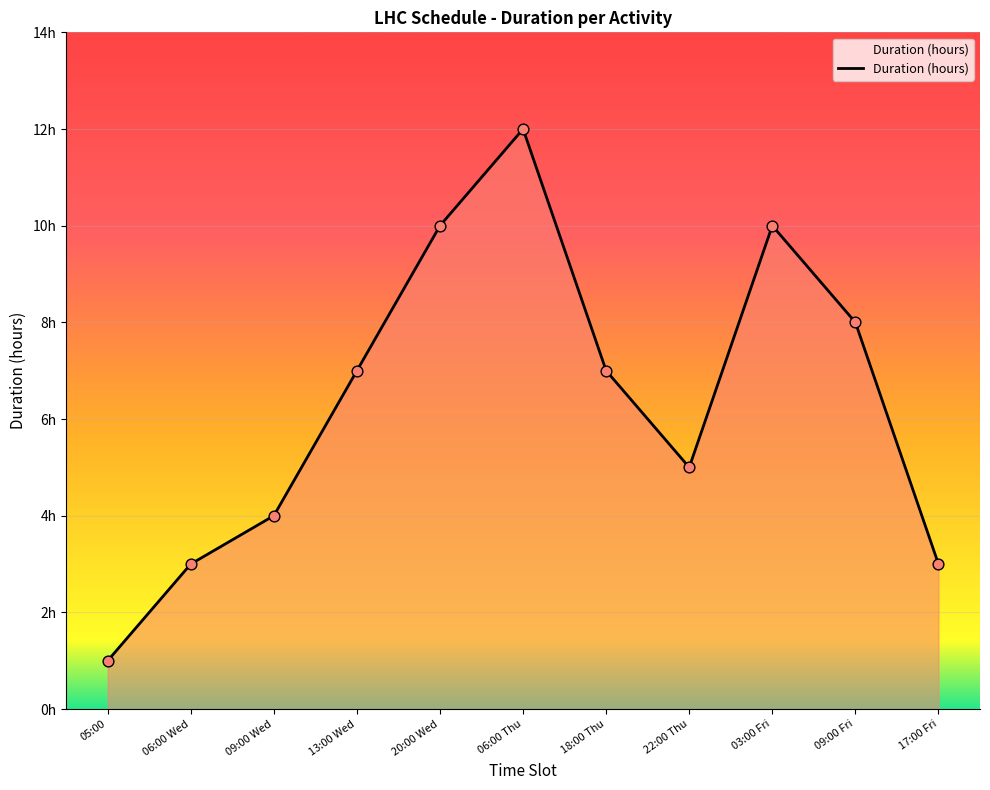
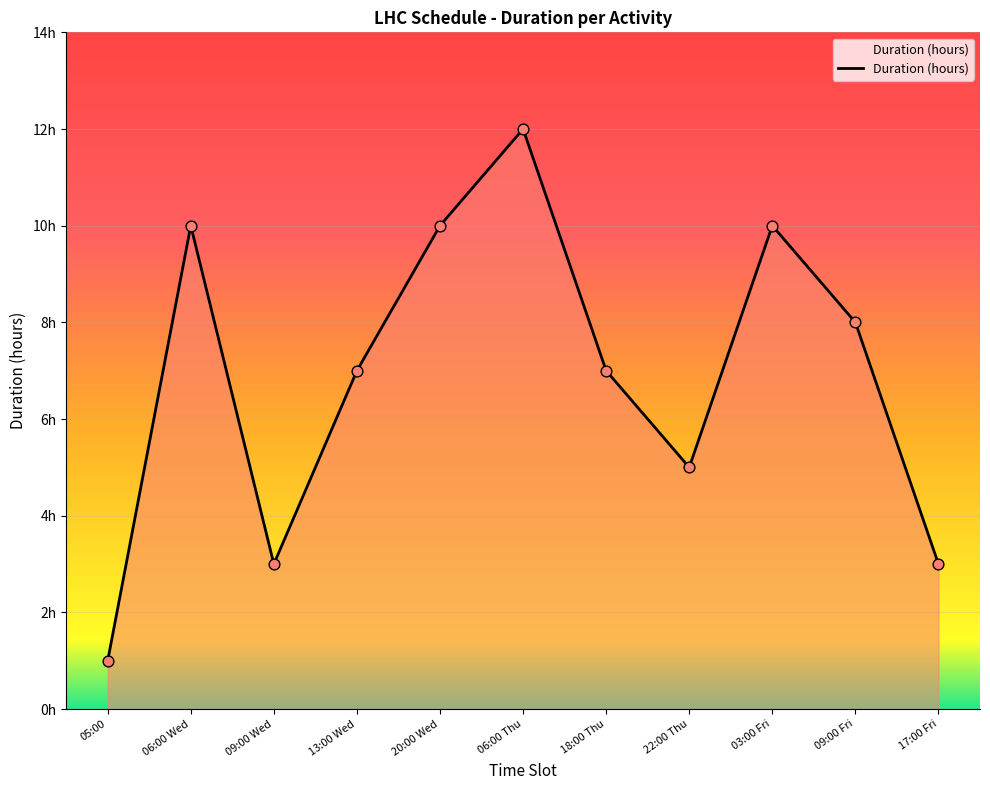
  {
    "05:00": "1h",
-   "06:00 Wed": "3h",
-   "09:00 Wed": "4h",
+   "06:00 Wed": "10h",
+   "09:00 Wed": "3h",
    "13:00 Wed": "7h",
    "20:00 Wed": "10h",
    "06:00 Thu": "12h",
    "18:00 Thu": "7h",
    "22:00 Thu": "5h",
    "03:00 Fri": "10h",
    "09:00 Fri": "8h",
    "17:00 Fri": "3h"
  }
